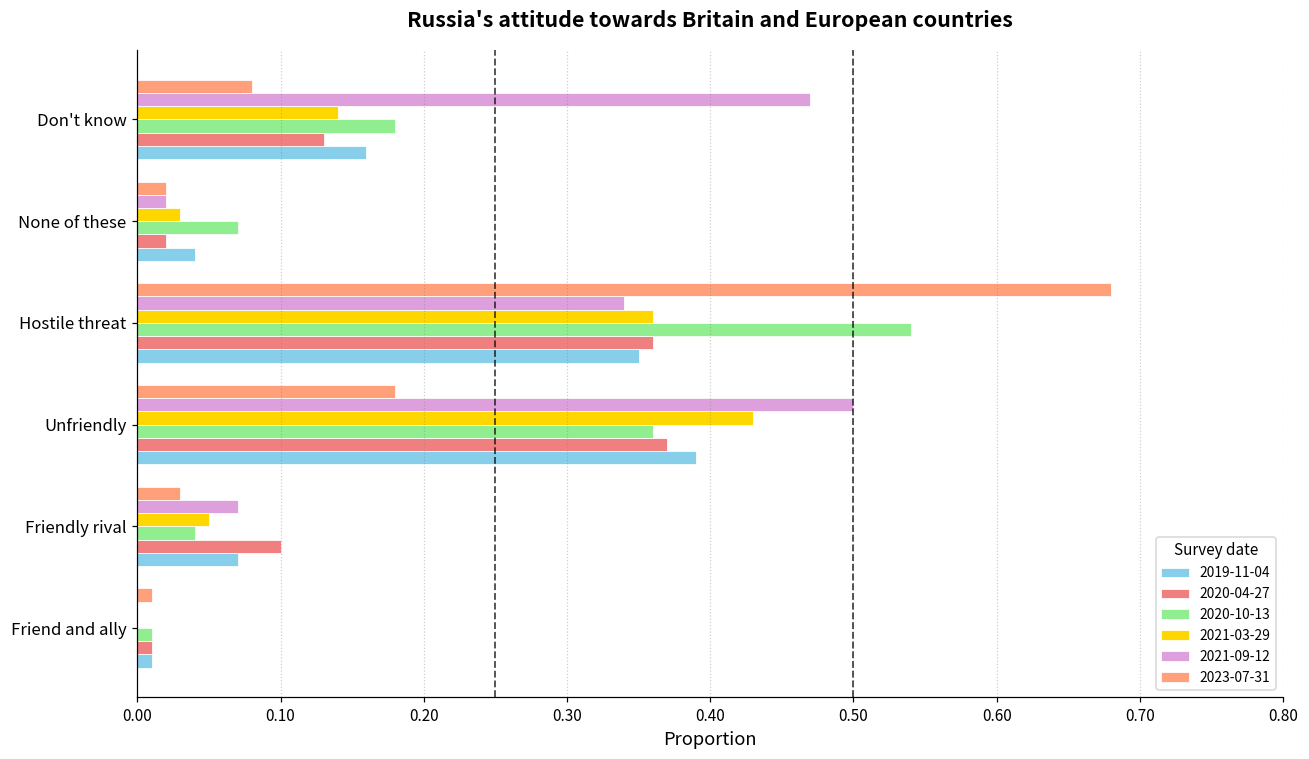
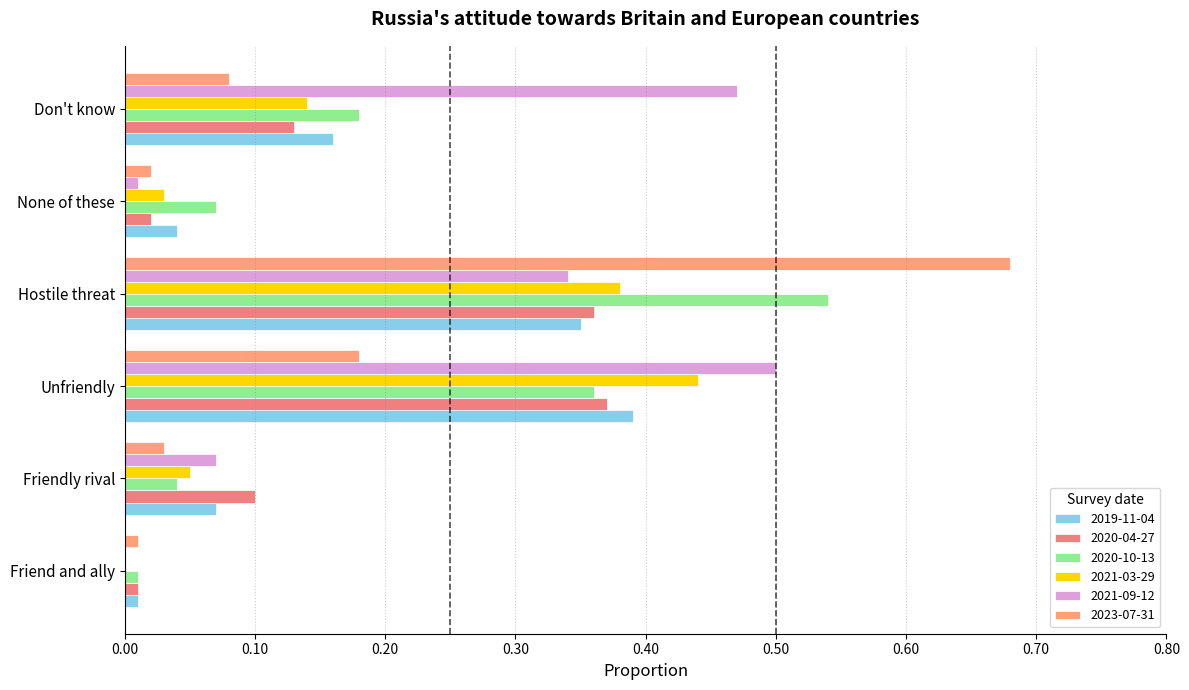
  {
    "2019-11-04": {
      "Don't know": 0.16,
      "None of these": 0.04,
      "Hostile threat": 0.35,
      "Unfriendly": 0.39,
      "Friendly rival": 0.07,
      "Friend and ally": 0.01
    },
    "2020-10-13": {
      "Don't know": 0.18,
      "None of these": 0.07,
      "Hostile threat": 0.54,
      "Unfriendly": 0.36,
      "Friendly rival": 0.04,
      "Friend and ally": 0.01
    },
    "2021-03-29": {
      "Don't know": 0.14,
      "None of these": 0.03,
-     "Hostile threat": 0.36,
-     "Unfriendly": 0.43,
+     "Hostile threat": 0.38,
+     "Unfriendly": 0.44,
      "Friendly rival": 0.05,
      "Friend and ally": 0.00
    },
    "2021-09-12": {
      "Don't know": 0.47,
-     "None of these": 0.02,
+     "None of these": 0.01,
      "Hostile threat": 0.34,
      "Unfriendly": 0.50,
      "Friendly rival": 0.07,
      "Friend and ally": 0.00
    }
  }
